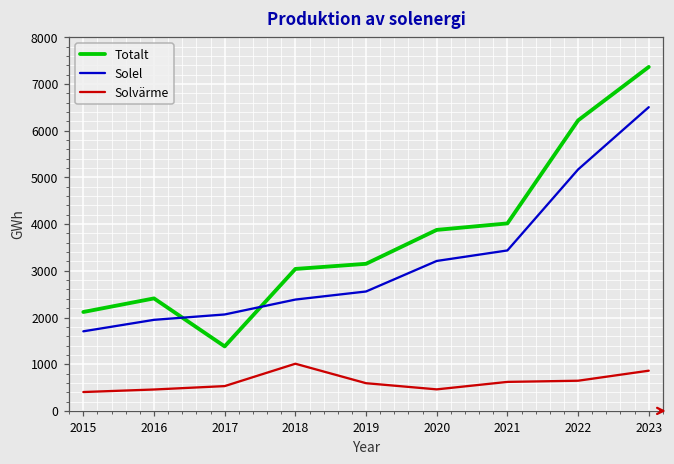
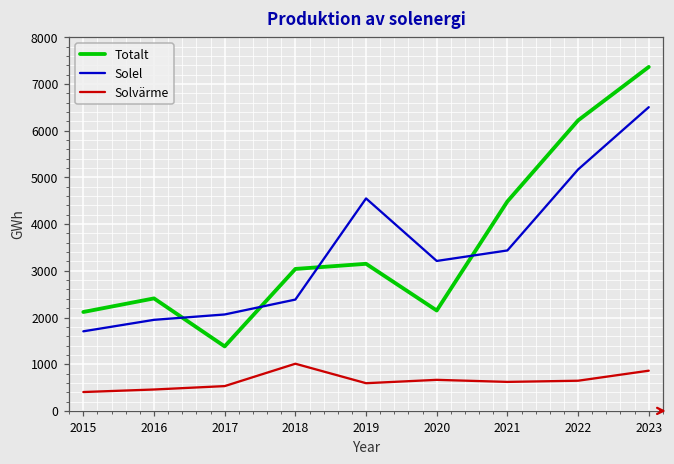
  {
    "Totalt": {
      "2015": 2100,
      "2016": 2400,
      "2017": 1400,
      "2018": 3000,
      "2019": 3200,
-     "2020": 3900,
-     "2021": 4000,
+     "2020": 2200,
+     "2021": 4500,
      "2022": 6200,
      "2023": 7400
    },
    "Solel": {
      "2015": 1700,
      "2016": 2000,
      "2017": 2100,
      "2018": 2400,
-     "2019": 2600,
+     "2019": 4600,
      "2020": 3200,
      "2021": 3400,
      "2022": 5200,
      "2023": 6500
    },
    "Solvärme": {
      "2015": 400,
      "2016": 500,
      "2017": 500,
      "2018": 1000,
      "2019": 600,
-     "2020": 500,
+     "2020": 700,
      "2021": 600,
      "2022": 600,
      "2023": 900
    }
  }
